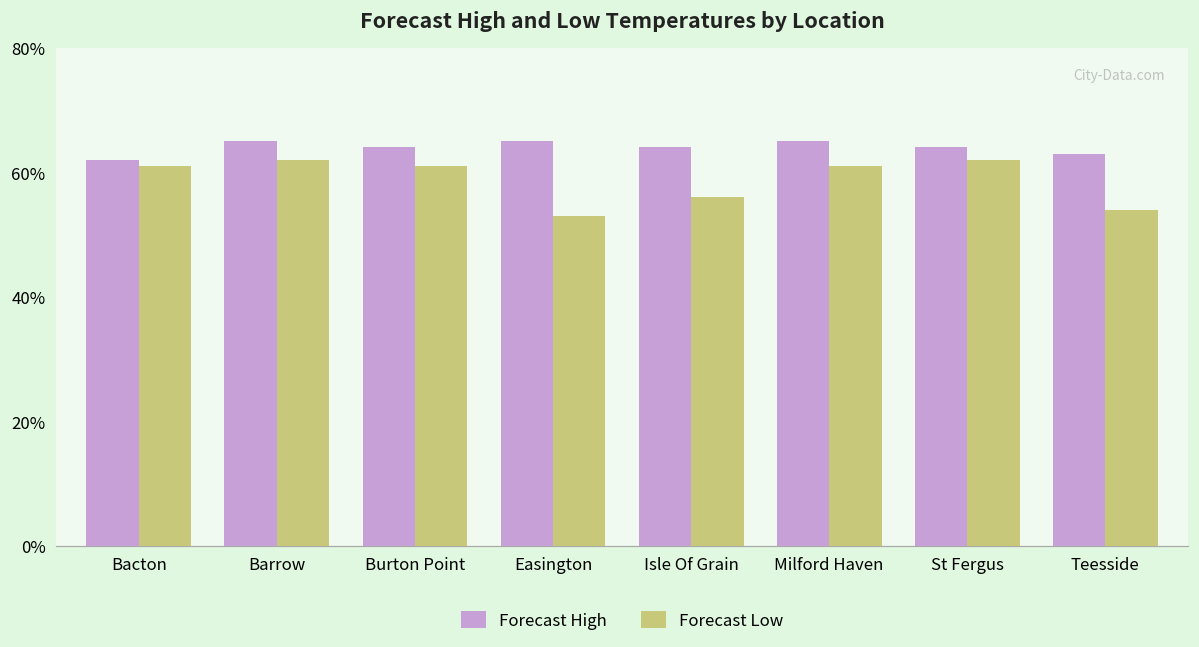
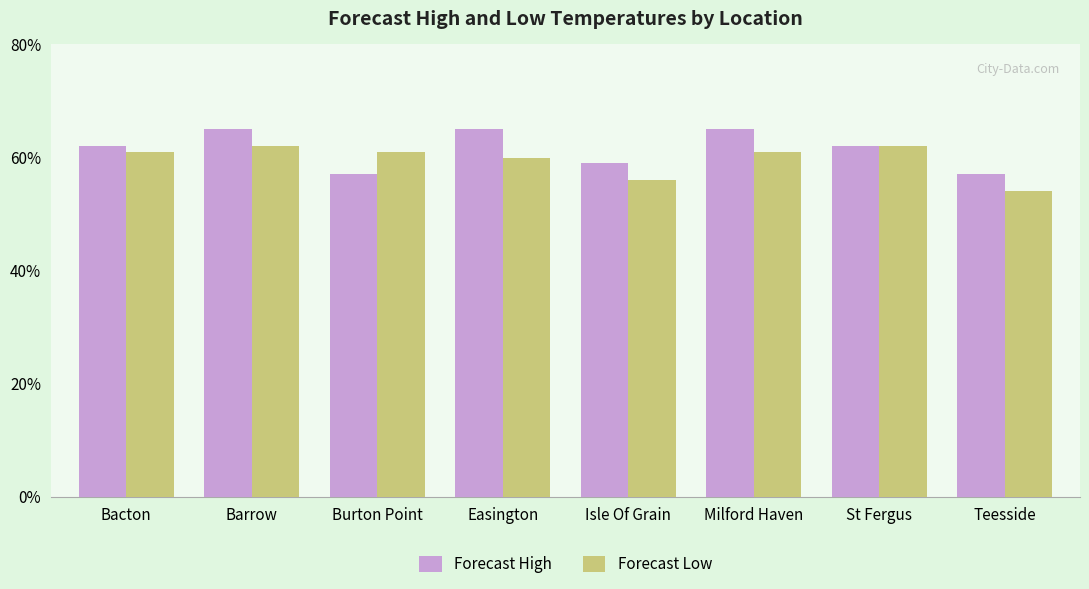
  {
    "Forecast High": {
      "Bacton": "62%",
      "Barrow": "65%",
-     "Burton Point": "64%",
+     "Burton Point": "57%",
      "Easington": "65%",
-     "Isle Of Grain": "64%",
+     "Isle Of Grain": "59%",
      "Milford Haven": "65%",
-     "St Fergus": "64%",
-     "Teesside": "63%"
+     "St Fergus": "62%",
+     "Teesside": "57%"
    },
    "Forecast Low": {
      "Bacton": "61%",
      "Barrow": "62%",
      "Burton Point": "61%",
-     "Easington": "53%",
+     "Easington": "60%",
      "Isle Of Grain": "56%",
      "Milford Haven": "61%",
      "St Fergus": "62%",
      "Teesside": "54%"
    }
  }
